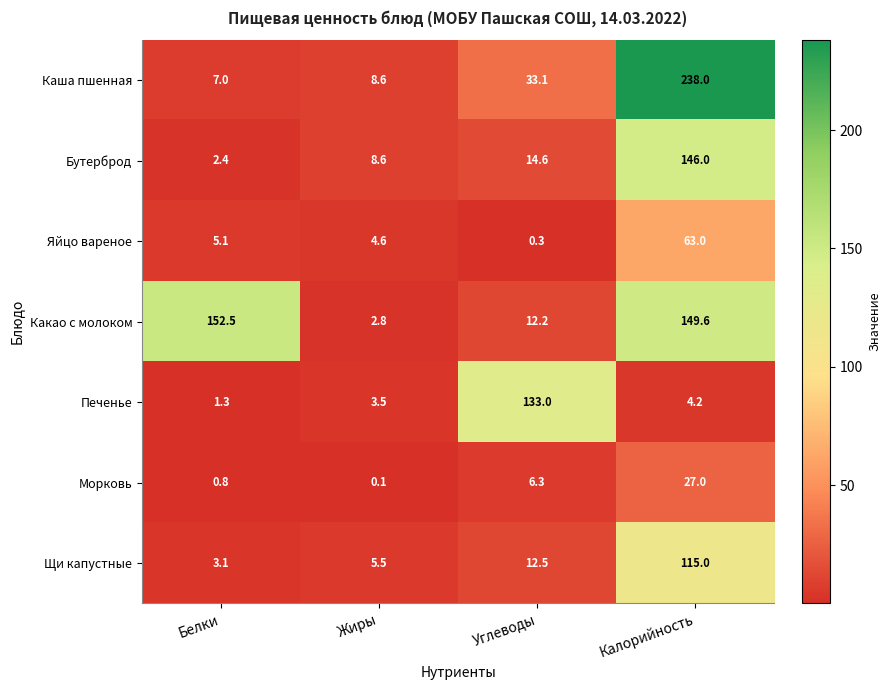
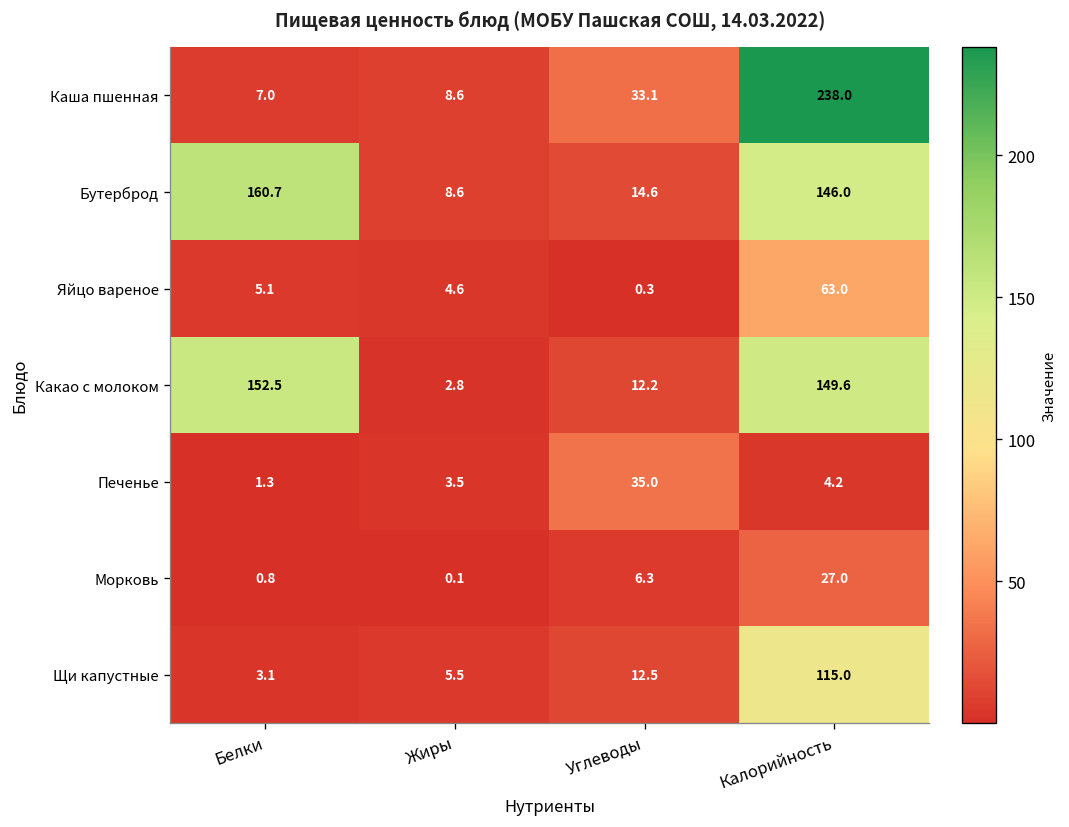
  {
    "Каша пшенная": {
      "Белки": 7.0,
      "Жиры": 8.6,
      "Углеводы": 33.1,
      "Калорийность": 238.0
    },
    "Бутерброд": {
-     "Белки": 2.4,
+     "Белки": 160.7,
      "Жиры": 8.6,
      "Углеводы": 14.6,
      "Калорийность": 146.0
    },
    "Яйцо вареное": {
      "Белки": 5.1,
      "Жиры": 4.6,
      "Углеводы": 0.3,
      "Калорийность": 63.0
    },
    "Какао с молоком": {
      "Белки": 152.5,
      "Жиры": 2.8,
      "Углеводы": 12.2,
      "Калорийность": 149.6
    },
    "Печенье": {
      "Белки": 1.3,
      "Жиры": 3.5,
-     "Углеводы": 133.0,
+     "Углеводы": 35.0,
      "Калорийность": 4.2
    },
    "Морковь": {
      "Белки": 0.8,
      "Жиры": 0.1,
      "Углеводы": 6.3,
      "Калорийность": 27.0
    },
    "Щи капустные": {
      "Белки": 3.1,
      "Жиры": 5.5,
      "Углеводы": 12.5,
      "Калорийность": 115.0
    }
  }
